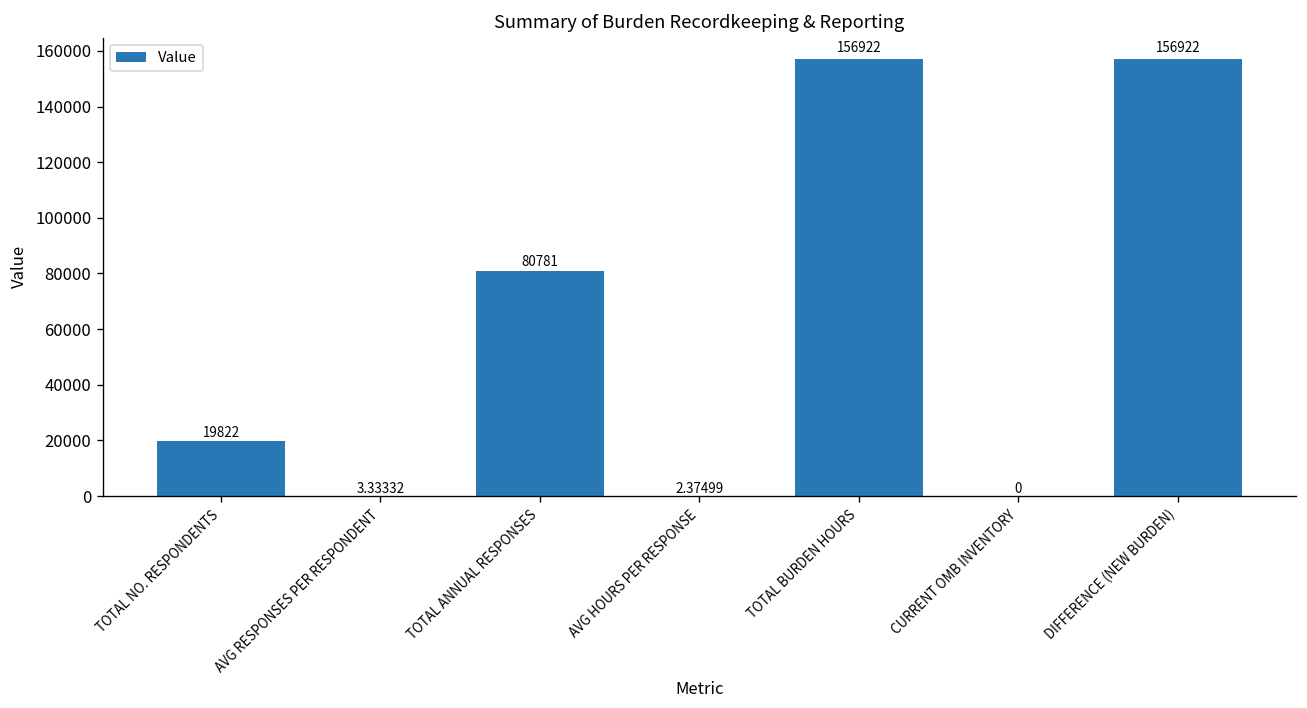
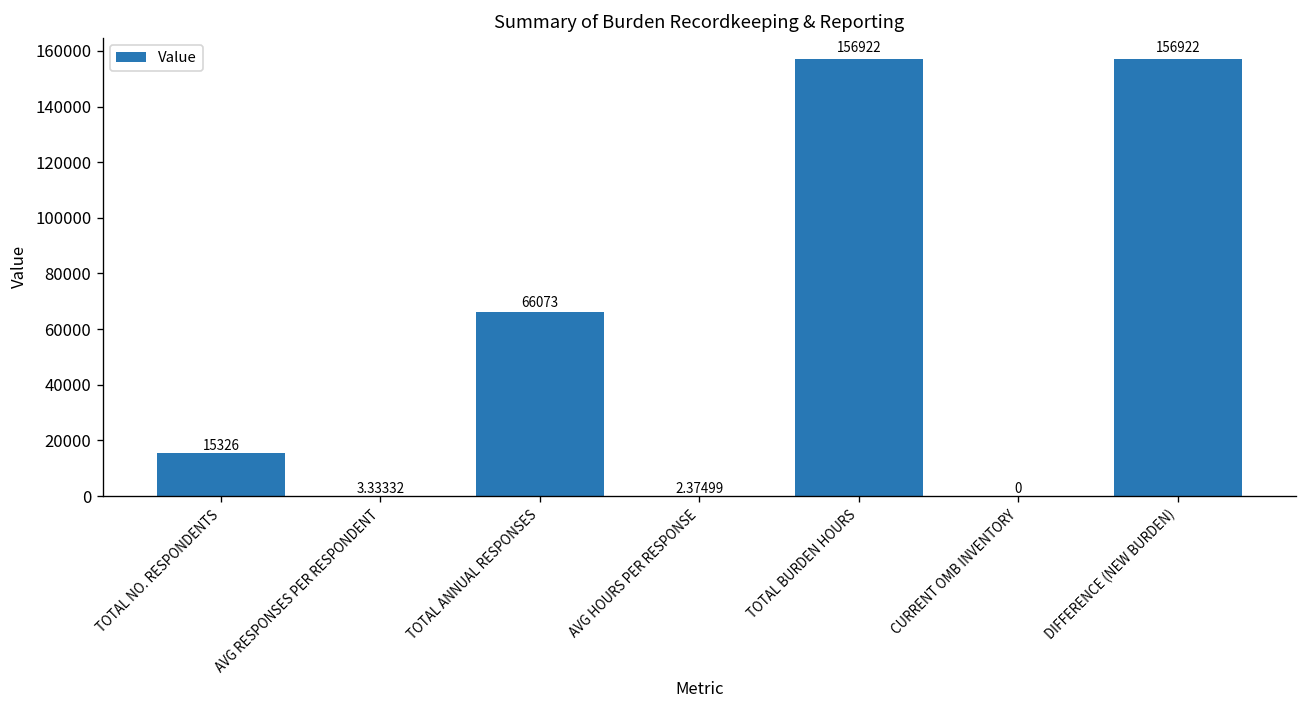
  {
-   "TOTAL NO. RESPONDENTS": 19822,
+   "TOTAL NO. RESPONDENTS": 15326,
    "AVG RESPONSES PER RESPONDENT": 3.33332,
-   "TOTAL ANNUAL RESPONSES": 80781,
+   "TOTAL ANNUAL RESPONSES": 66073,
    "AVG HOURS PER RESPONSE": 2.37499,
    "TOTAL BURDEN HOURS": 156922,
    "CURRENT OMB INVENTORY": 0,
    "DIFFERENCE (NEW BURDEN)": 156922
  }
